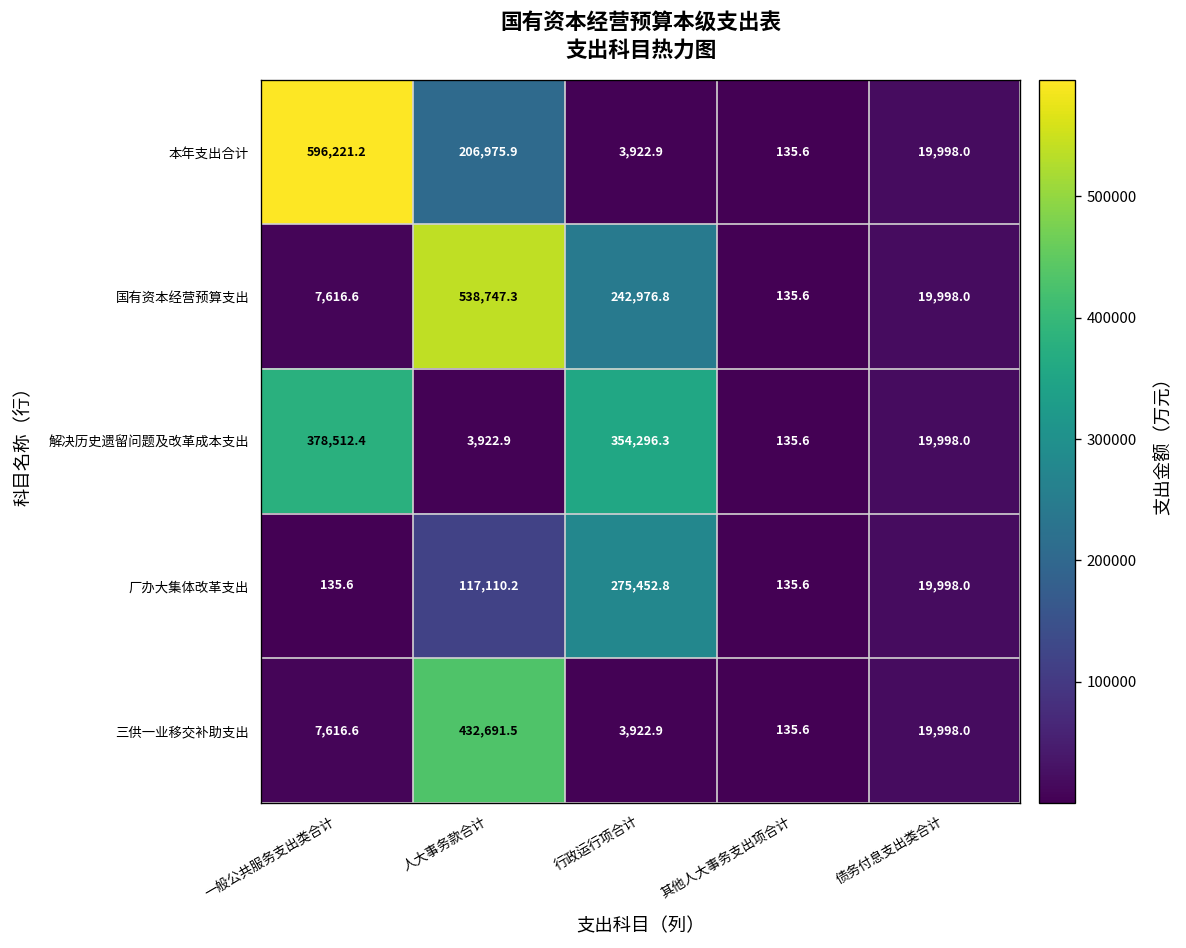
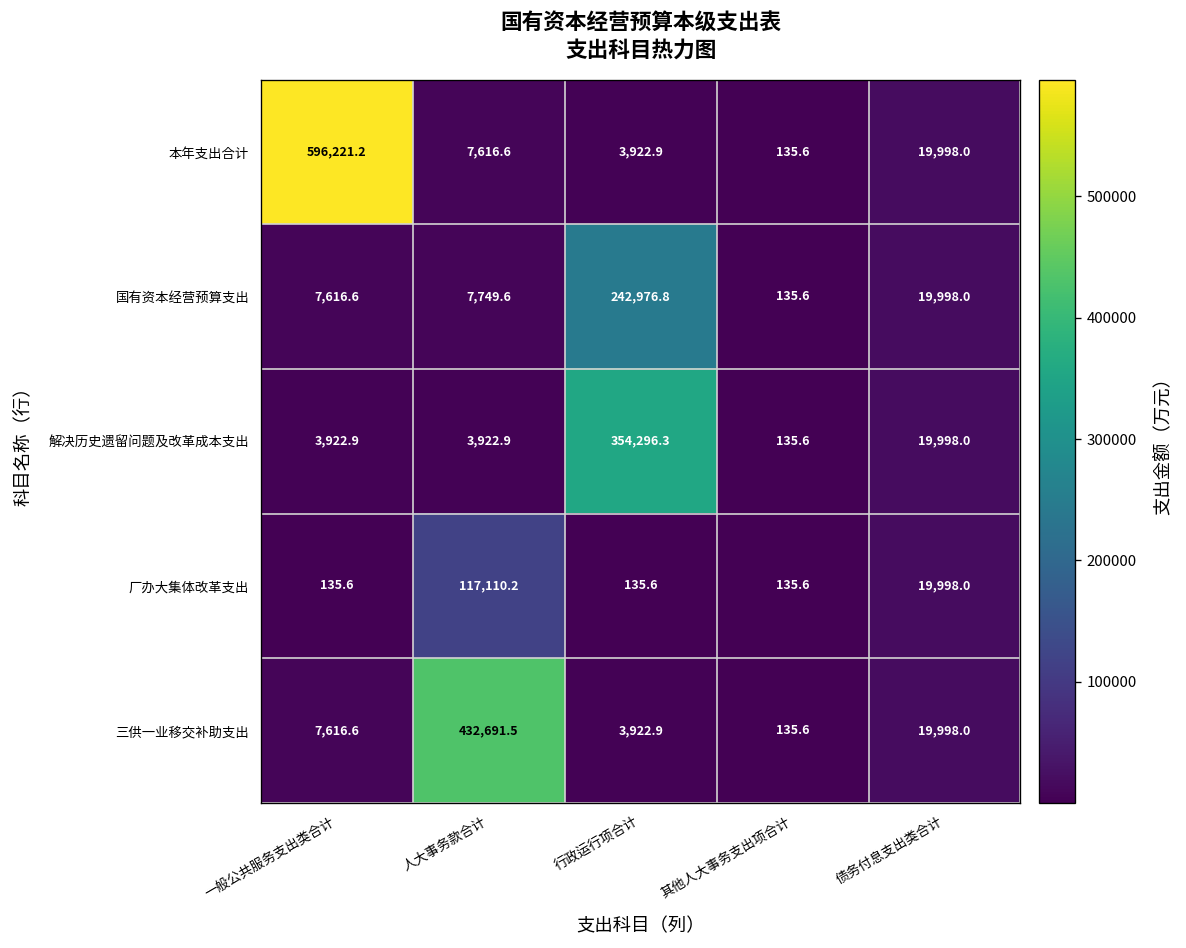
  {
    "本年支出合计": {
      "一般公共服务支出类合计": "596,221.2",
-     "人大事务款合计": "206,975.9",
+     "人大事务款合计": "7,616.6",
      "行政运行项合计": "3,922.9",
      "其他人大事务支出项合计": "135.6",
      "债务付息支出类合计": "19,998.0"
    },
    "国有资本经营预算支出": {
      "一般公共服务支出类合计": "7,616.6",
-     "人大事务款合计": "538,747.3",
+     "人大事务款合计": "7,749.6",
      "行政运行项合计": "242,976.8",
      "其他人大事务支出项合计": "135.6",
      "债务付息支出类合计": "19,998.0"
    },
    "解决历史遗留问题及改革成本支出": {
-     "一般公共服务支出类合计": "378,512.4",
+     "一般公共服务支出类合计": "3,922.9",
      "人大事务款合计": "3,922.9",
      "行政运行项合计": "354,296.3",
      "其他人大事务支出项合计": "135.6",
      "债务付息支出类合计": "19,998.0"
    },
    "厂办大集体改革支出": {
      "一般公共服务支出类合计": "135.6",
      "人大事务款合计": "117,110.2",
-     "行政运行项合计": "275,452.8",
+     "行政运行项合计": "135.6",
      "其他人大事务支出项合计": "135.6",
      "债务付息支出类合计": "19,998.0"
    },
    "三供一业移交补助支出": {
      "一般公共服务支出类合计": "7,616.6",
      "人大事务款合计": "432,691.5",
      "行政运行项合计": "3,922.9",
      "其他人大事务支出项合计": "135.6",
      "债务付息支出类合计": "19,998.0"
    }
  }
